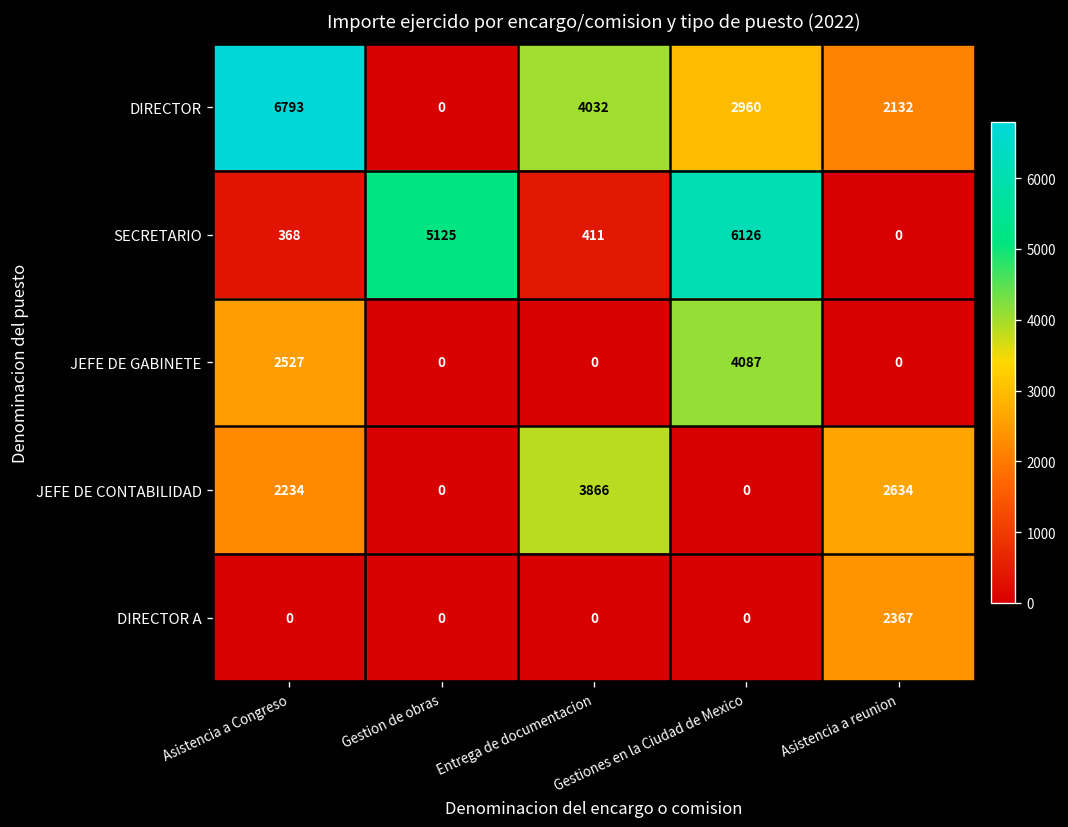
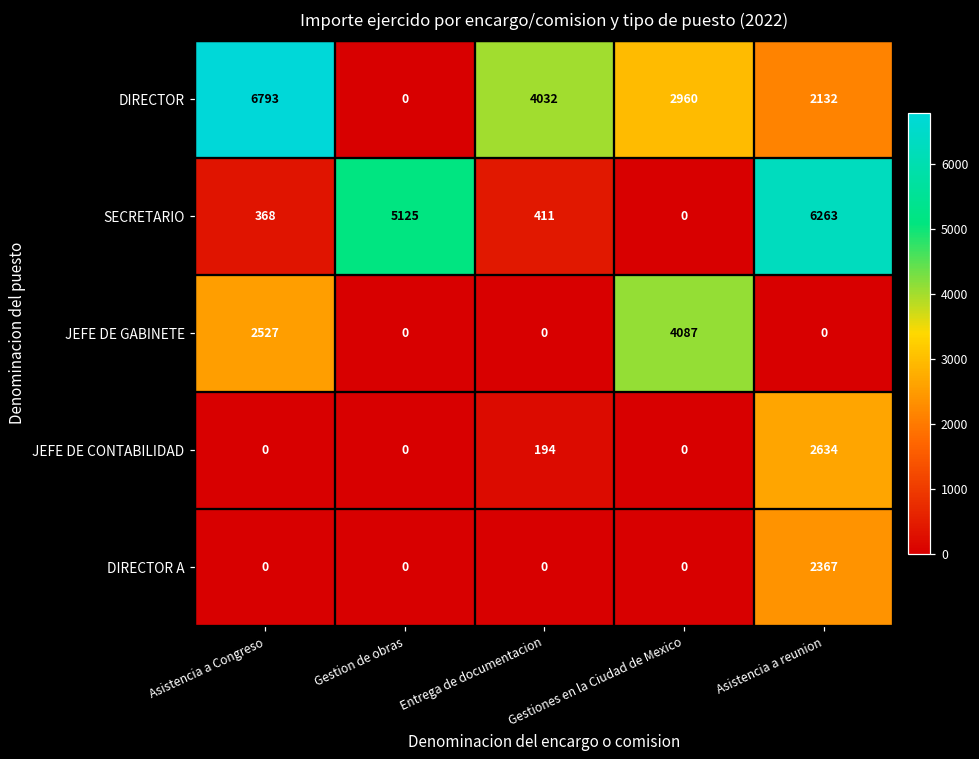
  {
    "DIRECTOR": {
      "Asistencia a Congreso": 6793,
      "Gestion de obras": 0,
      "Entrega de documentacion": 4032,
      "Gestiones en la Ciudad de Mexico": 2960,
      "Asistencia a reunion": 2132
    },
    "SECRETARIO": {
      "Asistencia a Congreso": 368,
      "Gestion de obras": 5125,
      "Entrega de documentacion": 411,
-     "Gestiones en la Ciudad de Mexico": 6126,
-     "Asistencia a reunion": 0
+     "Gestiones en la Ciudad de Mexico": 0,
+     "Asistencia a reunion": 6263
    },
    "JEFE DE GABINETE": {
      "Asistencia a Congreso": 2527,
      "Gestion de obras": 0,
      "Entrega de documentacion": 0,
      "Gestiones en la Ciudad de Mexico": 4087,
      "Asistencia a reunion": 0
    },
    "JEFE DE CONTABILIDAD": {
-     "Asistencia a Congreso": 2234,
+     "Asistencia a Congreso": 0,
      "Gestion de obras": 0,
-     "Entrega de documentacion": 3866,
+     "Entrega de documentacion": 194,
      "Gestiones en la Ciudad de Mexico": 0,
      "Asistencia a reunion": 2634
    },
    "DIRECTOR A": {
      "Asistencia a Congreso": 0,
      "Gestion de obras": 0,
      "Entrega de documentacion": 0,
      "Gestiones en la Ciudad de Mexico": 0,
      "Asistencia a reunion": 2367
    }
  }
